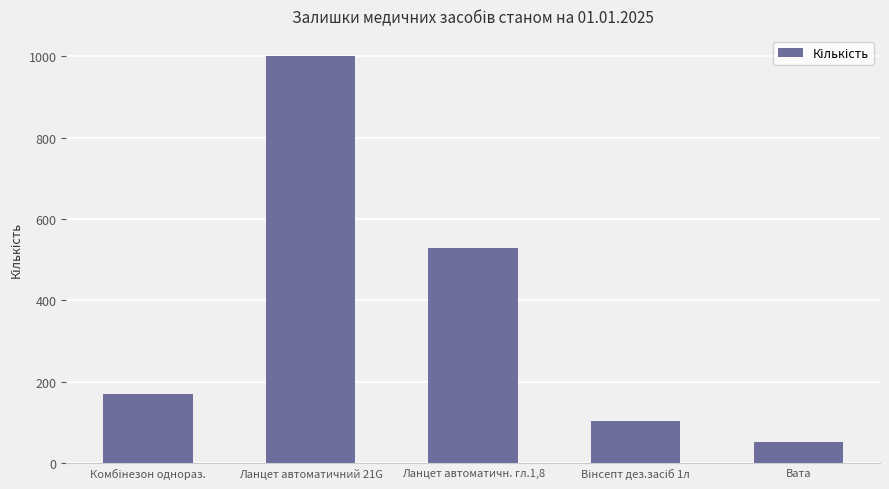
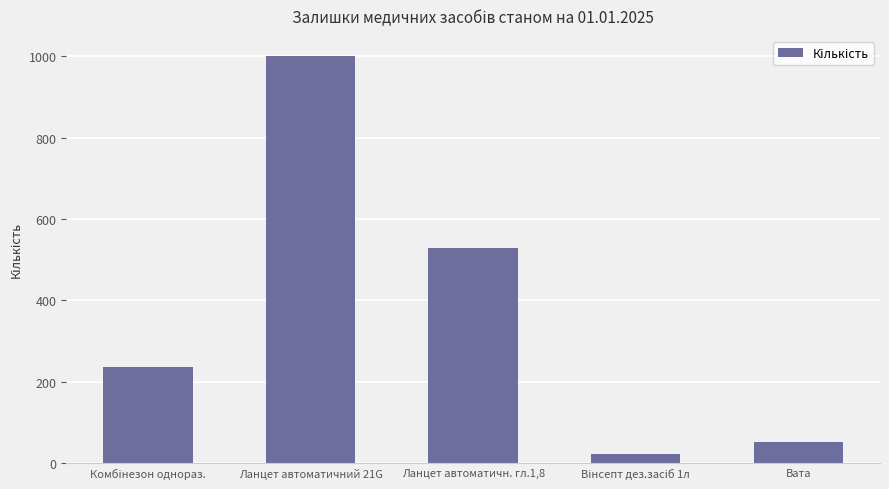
  {
-   "Комбінезон однораз.": 170,
+   "Комбінезон однораз.": 240,
    "Ланцет автоматичний 21G": 1000,
    "Ланцет автоматичн. гл.1,8": 530,
-   "Вінсепт дез.засіб 1л": 100,
+   "Вінсепт дез.засіб 1л": 20,
    "Вата": 50
  }
